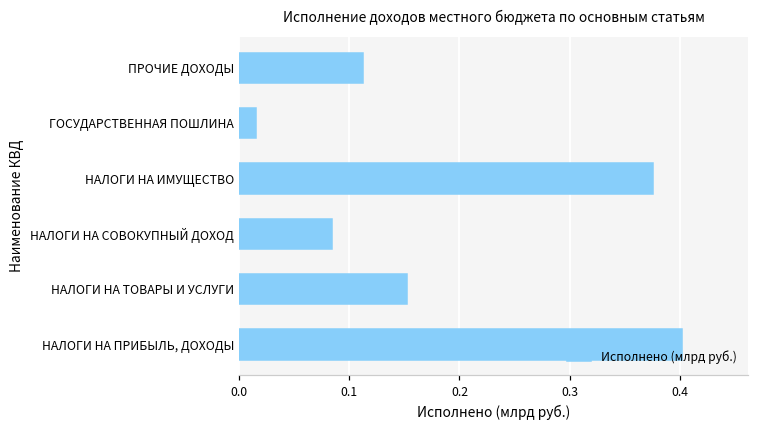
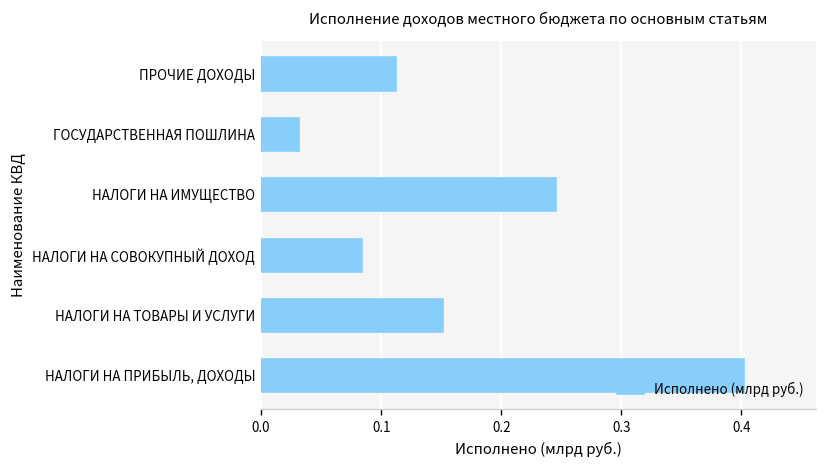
  {
    "ПРОЧИЕ ДОХОДЫ": 0.112,
-   "ГОСУДАРСТВЕННАЯ ПОШЛИНА": 0.015,
-   "НАЛОГИ НА ИМУЩЕСТВО": 0.376,
+   "ГОСУДАРСТВЕННАЯ ПОШЛИНА": 0.032,
+   "НАЛОГИ НА ИМУЩЕСТВО": 0.246,
    "НАЛОГИ НА СОВОКУПНЫЙ ДОХОД": 0.084,
    "НАЛОГИ НА ТОВАРЫ И УСЛУГИ": 0.152,
    "НАЛОГИ НА ПРИБЫЛЬ, ДОХОДЫ": 0.402
  }
